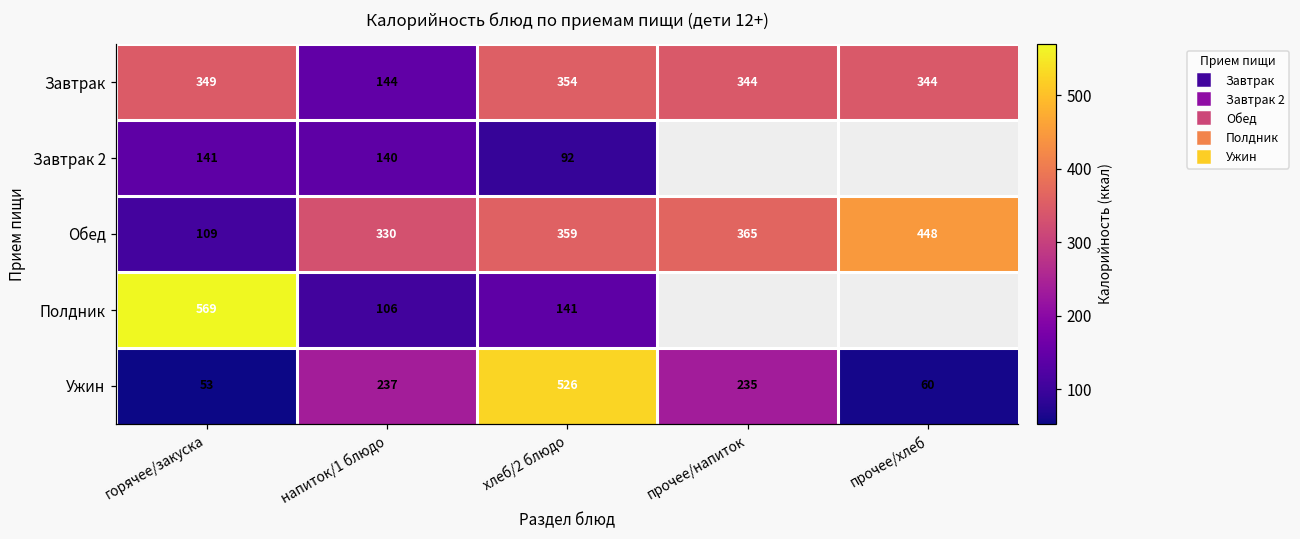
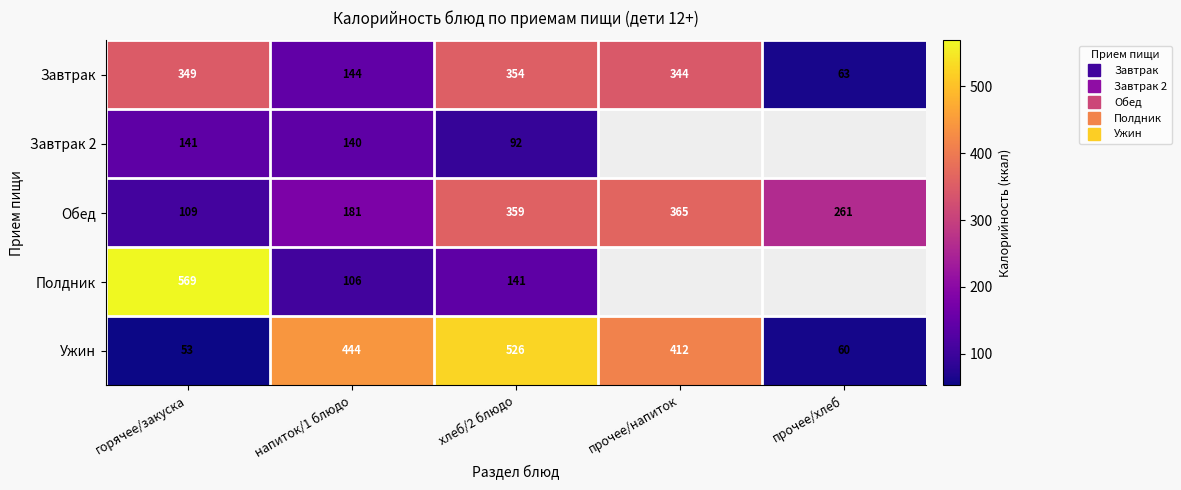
  {
    "Завтрак": {
      "горячее/закуска": 349,
      "напиток/1 блюдо": 144,
      "хлеб/2 блюдо": 354,
      "прочее/напиток": 344,
-     "прочее/хлеб": 344
+     "прочее/хлеб": 63
    },
    "Завтрак 2": {
      "горячее/закуска": 141,
      "напиток/1 блюдо": 140,
      "хлеб/2 блюдо": 92
    },
    "Обед": {
      "горячее/закуска": 109,
-     "напиток/1 блюдо": 330,
+     "напиток/1 блюдо": 181,
      "хлеб/2 блюдо": 359,
      "прочее/напиток": 365,
-     "прочее/хлеб": 448
+     "прочее/хлеб": 261
    },
    "Полдник": {
      "горячее/закуска": 569,
      "напиток/1 блюдо": 106,
      "хлеб/2 блюдо": 141
    },
    "Ужин": {
      "горячее/закуска": 53,
-     "напиток/1 блюдо": 237,
+     "напиток/1 блюдо": 444,
      "хлеб/2 блюдо": 526,
-     "прочее/напиток": 235,
+     "прочее/напиток": 412,
      "прочее/хлеб": 60
    }
  }
